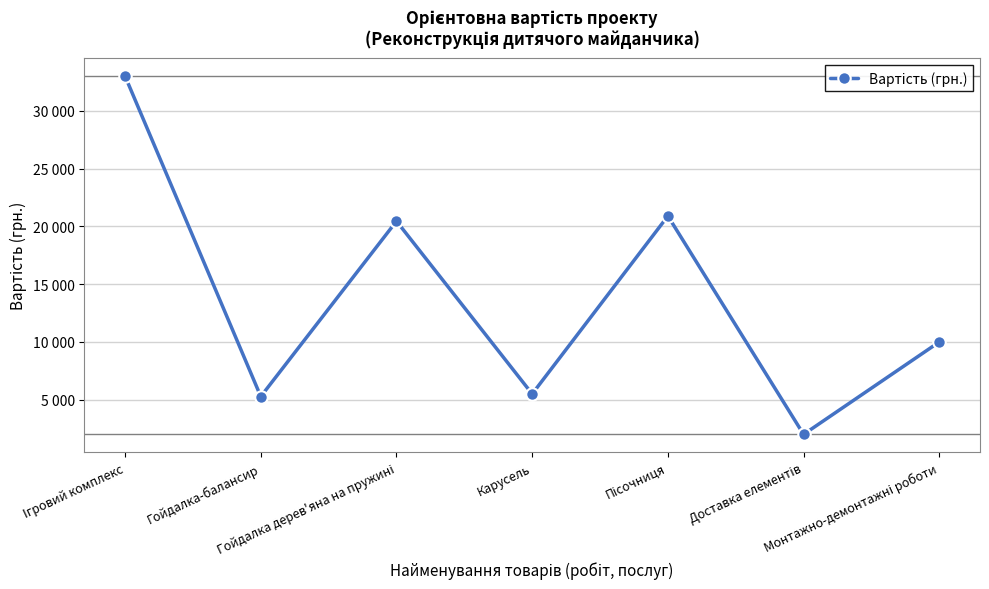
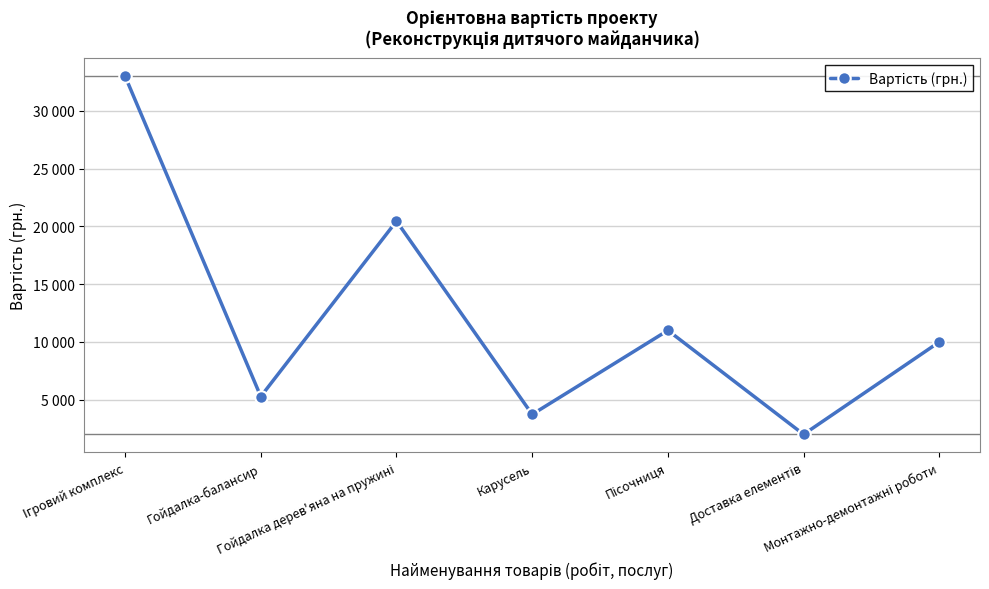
  {
    "Ігровий комплекс": 33000,
    "Гойдалка-балансир": 5300,
    "Гойдалка дерев'яна на пружині": 20500,
-   "Карусель": 5500,
-   "Пісочниця": 20900,
+   "Карусель": 3700,
+   "Пісочниця": 11000,
    "Доставка елементів": 2000,
    "Монтажно-демонтажні роботи": 10000
  }
